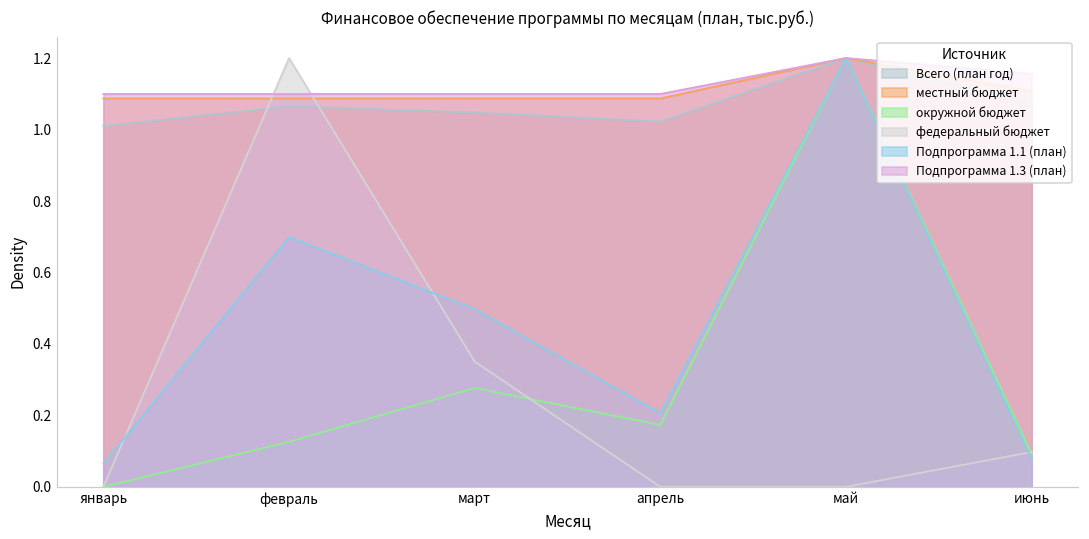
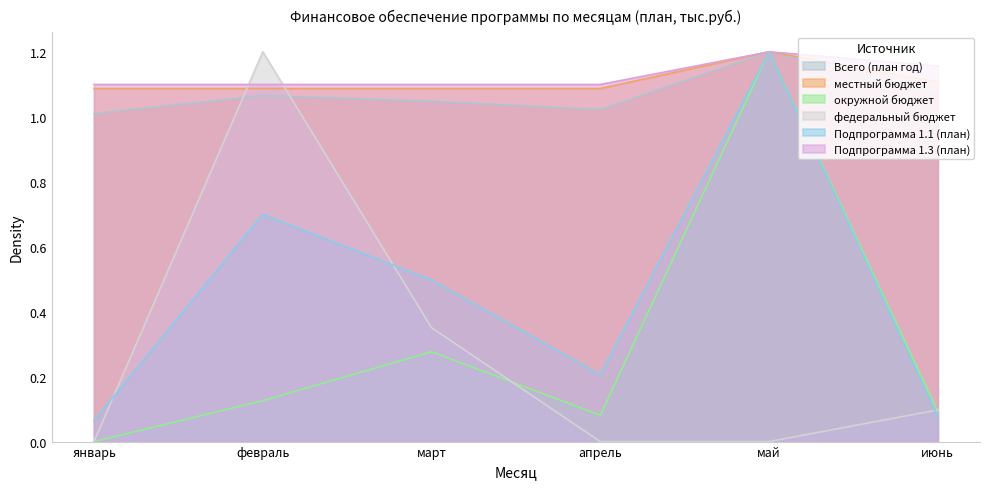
  {
    "местный бюджет": {
      "январь": 1.09,
      "февраль": 1.09,
      "март": 1.09,
      "апрель": 1.09
    },
    "окружной бюджет": {
      "февраль": 0.13,
      "март": 0.28,
-     "апрель": 0.17
+     "апрель": 0.08
    }
  }
